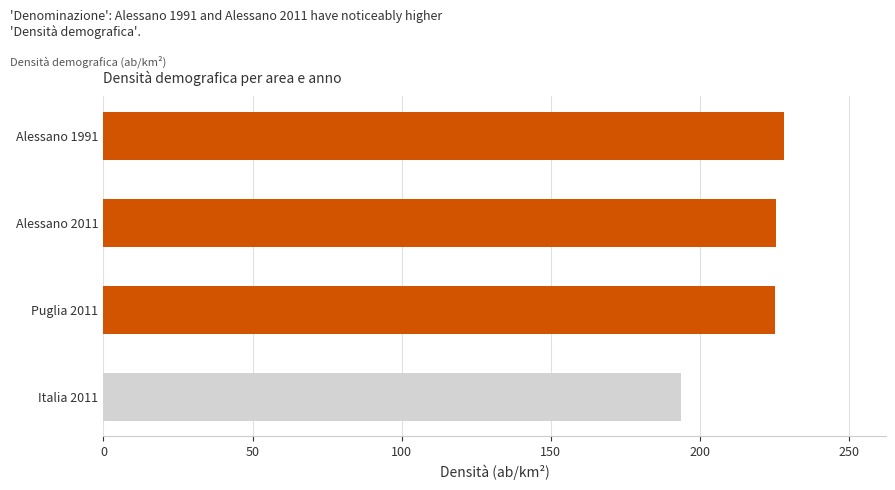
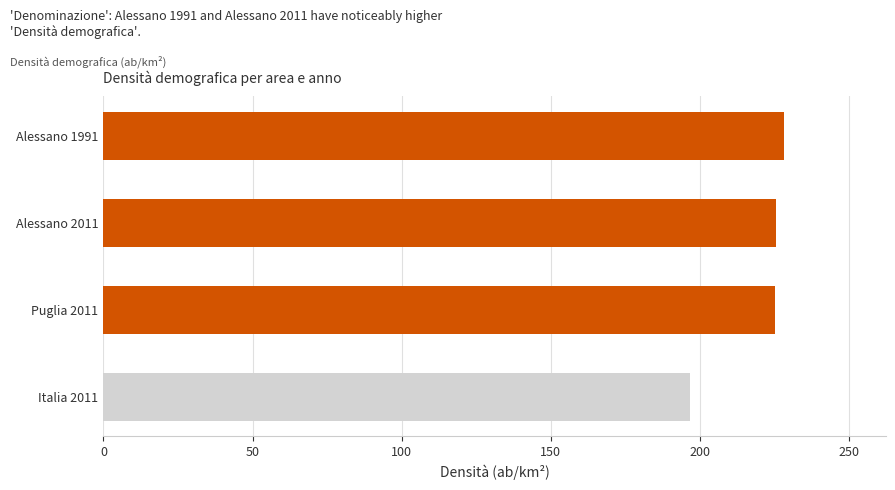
  {
    "Alessano 1991": 228,
    "Alessano 2011": 226,
    "Puglia 2011": 225,
-   "Italia 2011": 194
+   "Italia 2011": 197
  }
